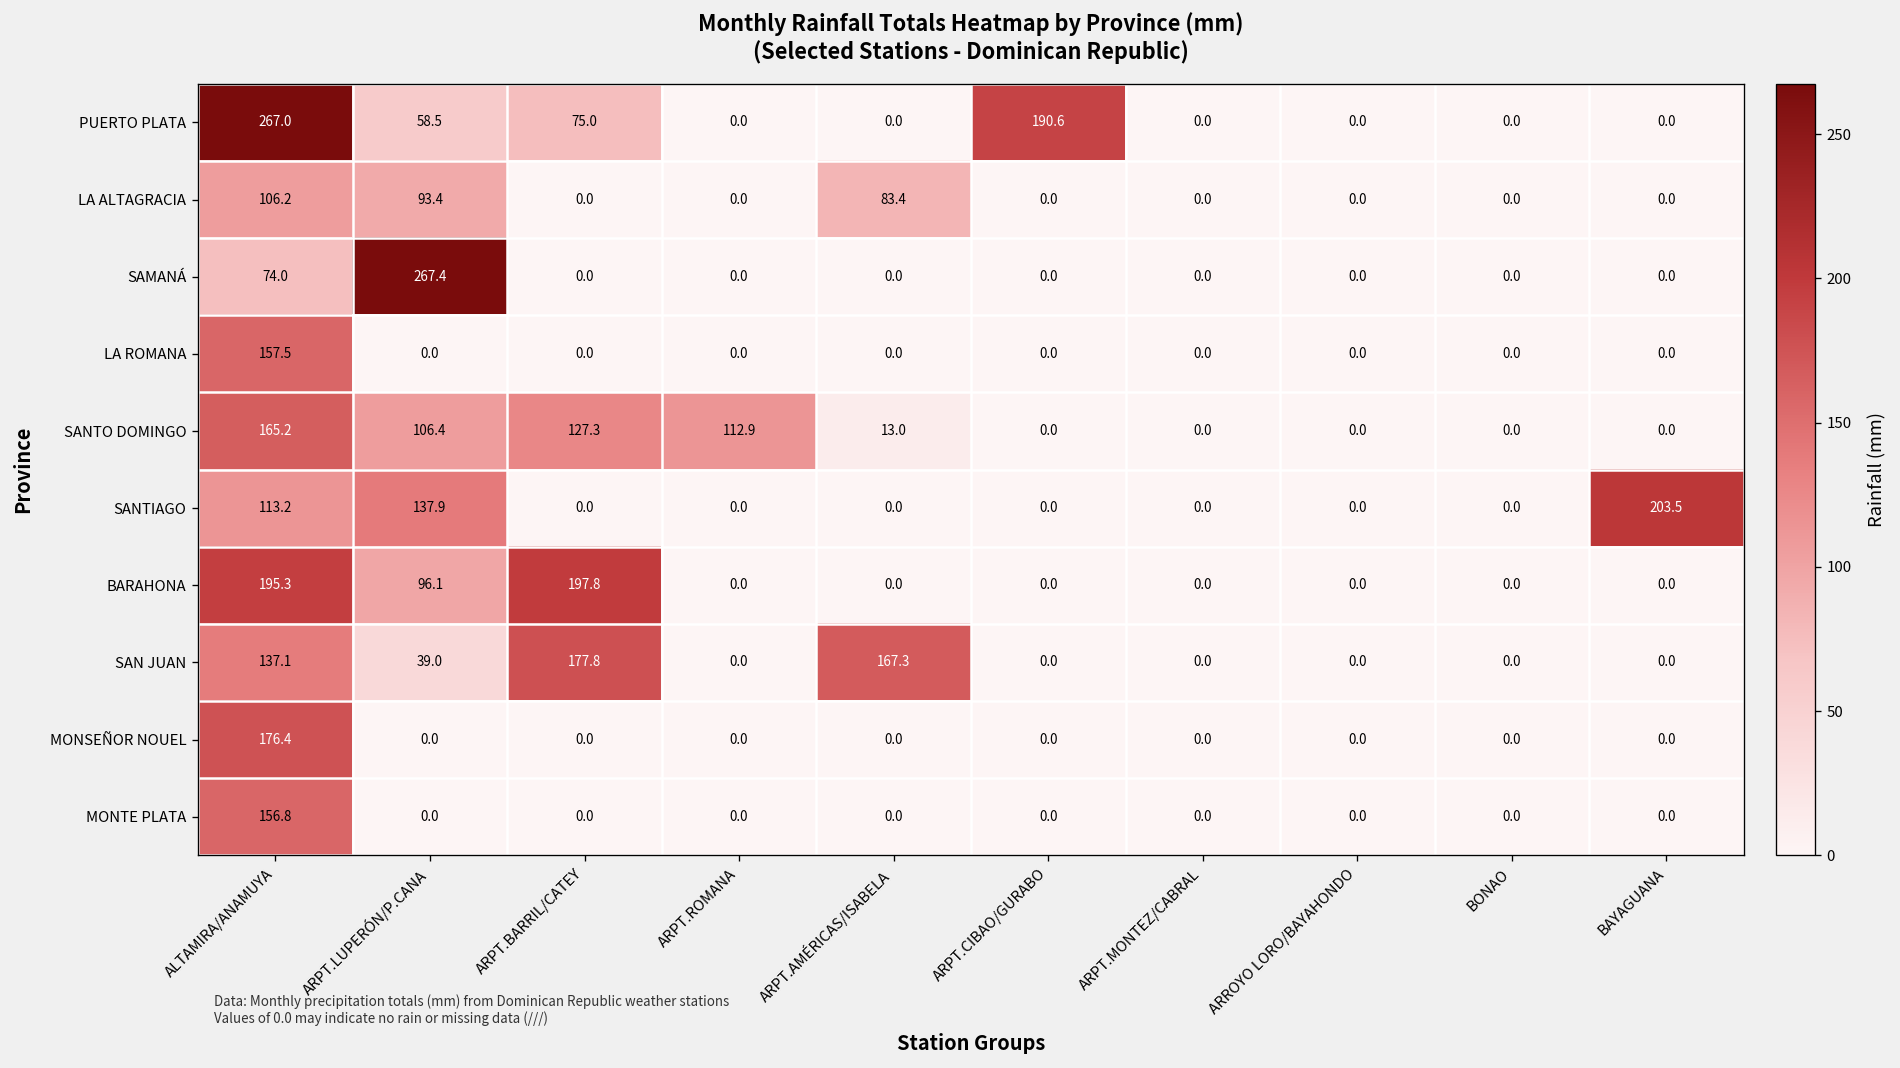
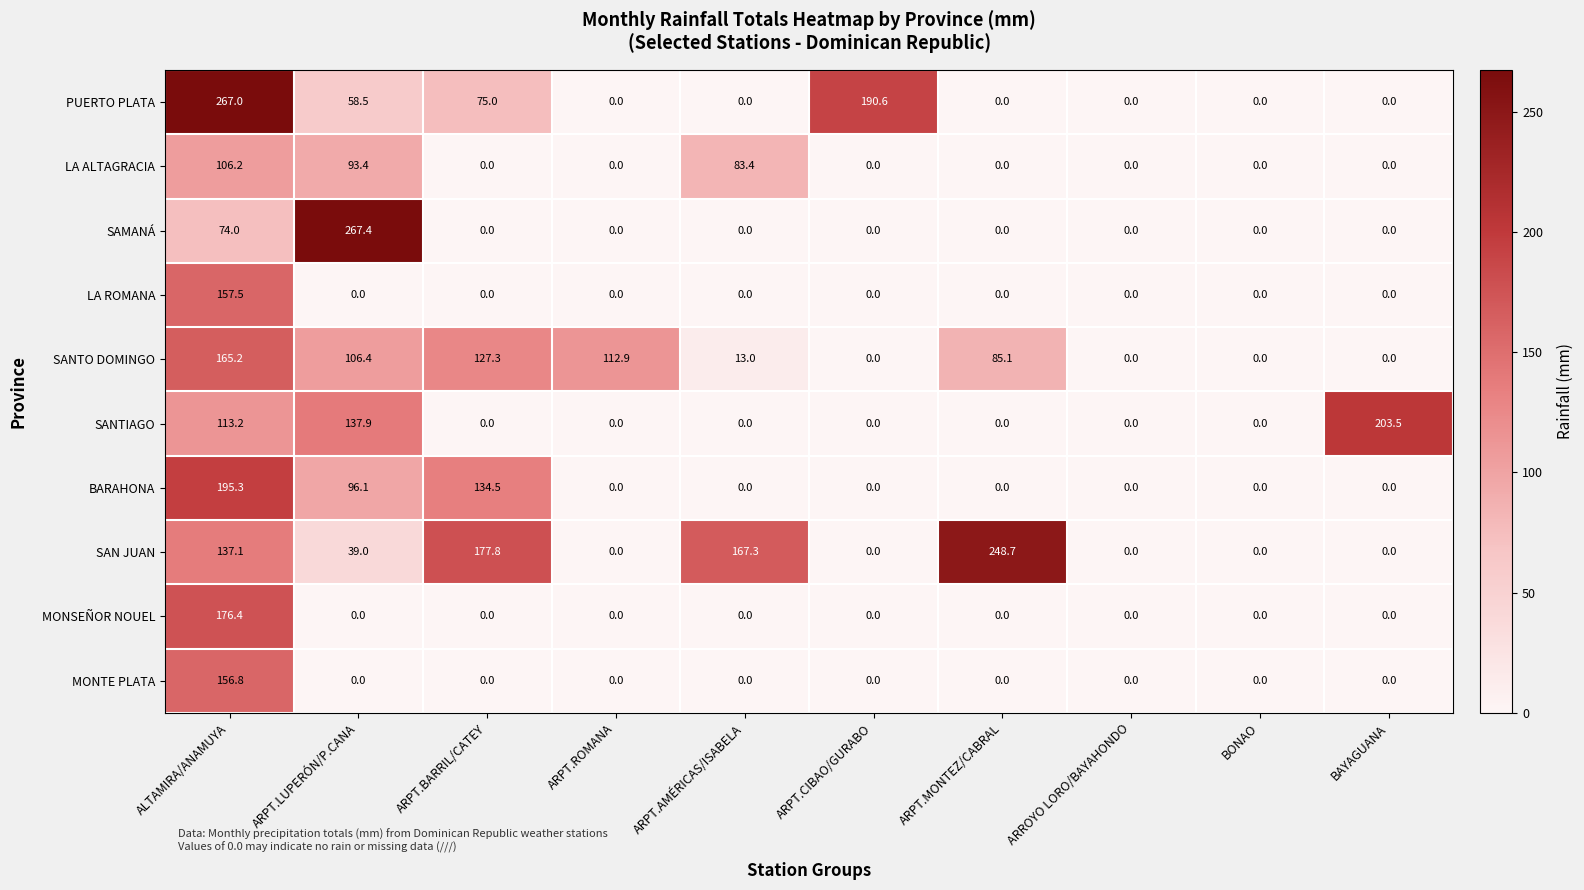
  {
    "PUERTO PLATA": {
      "ALTAMIRA/ANAMUYA": 267.0,
      "ARPT.LUPERÓN/P.CANA": 58.5,
      "ARPT.BARRIL/CATEY": 75.0,
      "ARPT.ROMANA": 0.0,
      "ARPT.AMÉRICAS/ISABELA": 0.0,
      "ARPT.CIBAO/GURABO": 190.6,
      "ARPT.MONTEZ/CABRAL": 0.0,
      "ARROYO LORO/BAYAHONDO": 0.0,
      "BONAO": 0.0,
      "BAYAGUANA": 0.0
    },
    "LA ALTAGRACIA": {
      "ALTAMIRA/ANAMUYA": 106.2,
      "ARPT.LUPERÓN/P.CANA": 93.4,
      "ARPT.BARRIL/CATEY": 0.0,
      "ARPT.ROMANA": 0.0,
      "ARPT.AMÉRICAS/ISABELA": 83.4,
      "ARPT.CIBAO/GURABO": 0.0,
      "ARPT.MONTEZ/CABRAL": 0.0,
      "ARROYO LORO/BAYAHONDO": 0.0,
      "BONAO": 0.0,
      "BAYAGUANA": 0.0
    },
    "SAMANÁ": {
      "ALTAMIRA/ANAMUYA": 74.0,
      "ARPT.LUPERÓN/P.CANA": 267.4,
      "ARPT.BARRIL/CATEY": 0.0,
      "ARPT.ROMANA": 0.0,
      "ARPT.AMÉRICAS/ISABELA": 0.0,
      "ARPT.CIBAO/GURABO": 0.0,
      "ARPT.MONTEZ/CABRAL": 0.0,
      "ARROYO LORO/BAYAHONDO": 0.0,
      "BONAO": 0.0,
      "BAYAGUANA": 0.0
    },
    "LA ROMANA": {
      "ALTAMIRA/ANAMUYA": 157.5,
      "ARPT.LUPERÓN/P.CANA": 0.0,
      "ARPT.BARRIL/CATEY": 0.0,
      "ARPT.ROMANA": 0.0,
      "ARPT.AMÉRICAS/ISABELA": 0.0,
      "ARPT.CIBAO/GURABO": 0.0,
      "ARPT.MONTEZ/CABRAL": 0.0,
      "ARROYO LORO/BAYAHONDO": 0.0,
      "BONAO": 0.0,
      "BAYAGUANA": 0.0
    },
    "SANTO DOMINGO": {
      "ALTAMIRA/ANAMUYA": 165.2,
      "ARPT.LUPERÓN/P.CANA": 106.4,
      "ARPT.BARRIL/CATEY": 127.3,
      "ARPT.ROMANA": 112.9,
      "ARPT.AMÉRICAS/ISABELA": 13.0,
      "ARPT.CIBAO/GURABO": 0.0,
-     "ARPT.MONTEZ/CABRAL": 0.0,
+     "ARPT.MONTEZ/CABRAL": 85.1,
      "ARROYO LORO/BAYAHONDO": 0.0,
      "BONAO": 0.0,
      "BAYAGUANA": 0.0
    },
    "SANTIAGO": {
      "ALTAMIRA/ANAMUYA": 113.2,
      "ARPT.LUPERÓN/P.CANA": 137.9,
      "ARPT.BARRIL/CATEY": 0.0,
      "ARPT.ROMANA": 0.0,
      "ARPT.AMÉRICAS/ISABELA": 0.0,
      "ARPT.CIBAO/GURABO": 0.0,
      "ARPT.MONTEZ/CABRAL": 0.0,
      "ARROYO LORO/BAYAHONDO": 0.0,
      "BONAO": 0.0,
      "BAYAGUANA": 203.5
    },
    "BARAHONA": {
      "ALTAMIRA/ANAMUYA": 195.3,
      "ARPT.LUPERÓN/P.CANA": 96.1,
-     "ARPT.BARRIL/CATEY": 197.8,
+     "ARPT.BARRIL/CATEY": 134.5,
      "ARPT.ROMANA": 0.0,
      "ARPT.AMÉRICAS/ISABELA": 0.0,
      "ARPT.CIBAO/GURABO": 0.0,
      "ARPT.MONTEZ/CABRAL": 0.0,
      "ARROYO LORO/BAYAHONDO": 0.0,
      "BONAO": 0.0,
      "BAYAGUANA": 0.0
    },
    "SAN JUAN": {
      "ALTAMIRA/ANAMUYA": 137.1,
      "ARPT.LUPERÓN/P.CANA": 39.0,
      "ARPT.BARRIL/CATEY": 177.8,
      "ARPT.ROMANA": 0.0,
      "ARPT.AMÉRICAS/ISABELA": 167.3,
      "ARPT.CIBAO/GURABO": 0.0,
-     "ARPT.MONTEZ/CABRAL": 0.0,
+     "ARPT.MONTEZ/CABRAL": 248.7,
      "ARROYO LORO/BAYAHONDO": 0.0,
      "BONAO": 0.0,
      "BAYAGUANA": 0.0
    },
    "MONSEÑOR NOUEL": {
      "ALTAMIRA/ANAMUYA": 176.4,
      "ARPT.LUPERÓN/P.CANA": 0.0,
      "ARPT.BARRIL/CATEY": 0.0,
      "ARPT.ROMANA": 0.0,
      "ARPT.AMÉRICAS/ISABELA": 0.0,
      "ARPT.CIBAO/GURABO": 0.0,
      "ARPT.MONTEZ/CABRAL": 0.0,
      "ARROYO LORO/BAYAHONDO": 0.0,
      "BONAO": 0.0,
      "BAYAGUANA": 0.0
    },
    "MONTE PLATA": {
      "ALTAMIRA/ANAMUYA": 156.8,
      "ARPT.LUPERÓN/P.CANA": 0.0,
      "ARPT.BARRIL/CATEY": 0.0,
      "ARPT.ROMANA": 0.0,
      "ARPT.AMÉRICAS/ISABELA": 0.0,
      "ARPT.CIBAO/GURABO": 0.0,
      "ARPT.MONTEZ/CABRAL": 0.0,
      "ARROYO LORO/BAYAHONDO": 0.0,
      "BONAO": 0.0,
      "BAYAGUANA": 0.0
    }
  }
